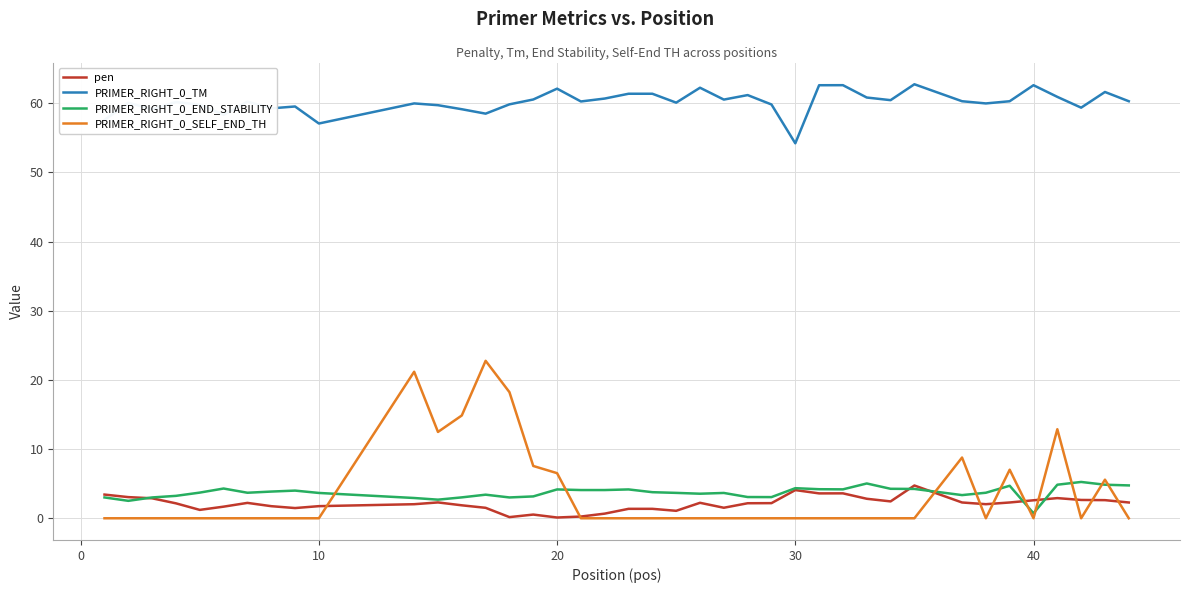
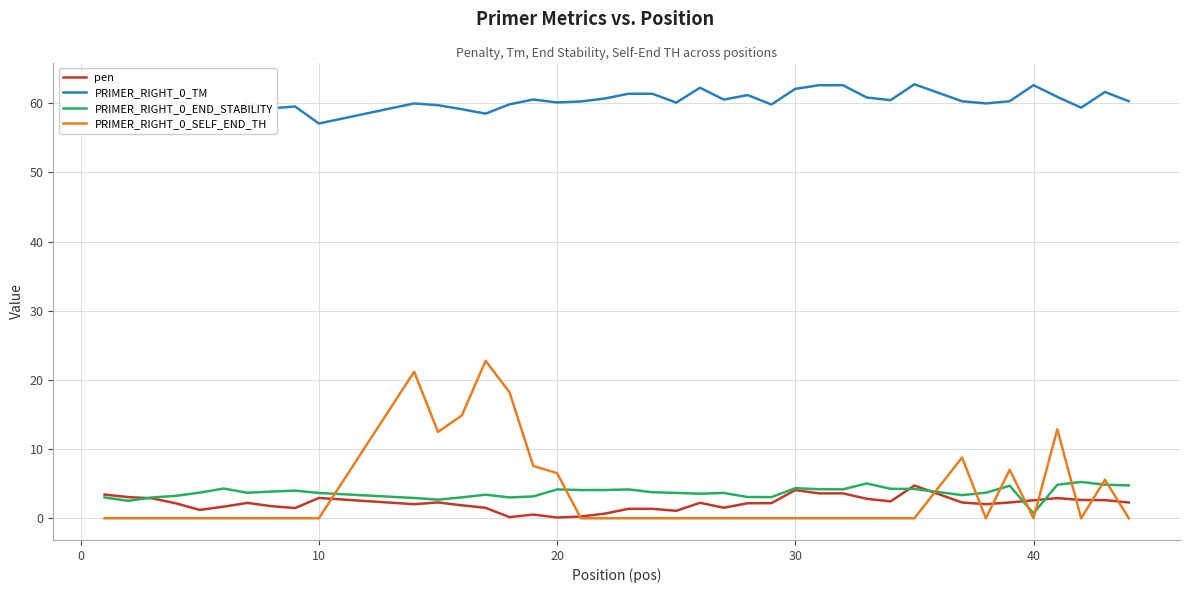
  {
    "pen": {
-     "10": 2,
+     "10": 3,
      "20": 0,
      "40": 3
    },
    "PRIMER_RIGHT_0_TM": {
      "10": 57,
-     "20": 62,
-     "30": 54,
+     "20": 60,
+     "30": 62,
      "40": 63
    },
    "PRIMER_RIGHT_0_END_STABILITY": {
      "10": 4,
      "20": 4,
      "40": 1
    },
    "PRIMER_RIGHT_0_SELF_END_TH": {
      "10": 0,
      "20": 7,
      "30": 0,
      "40": 0
    }
  }
